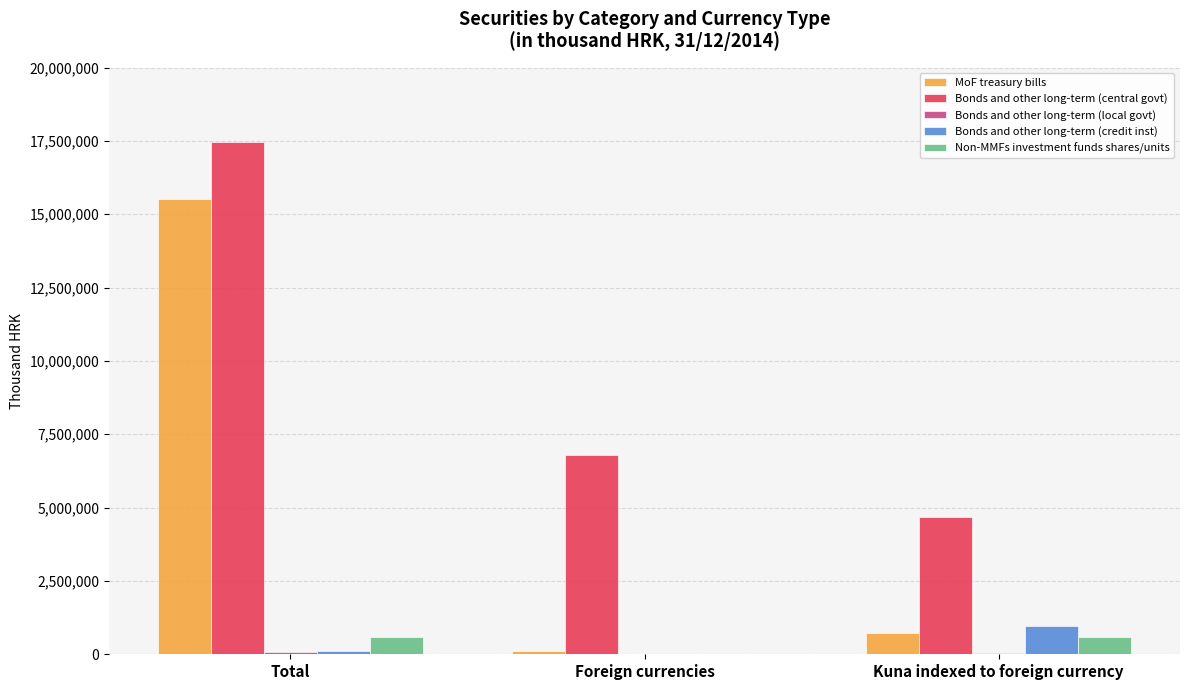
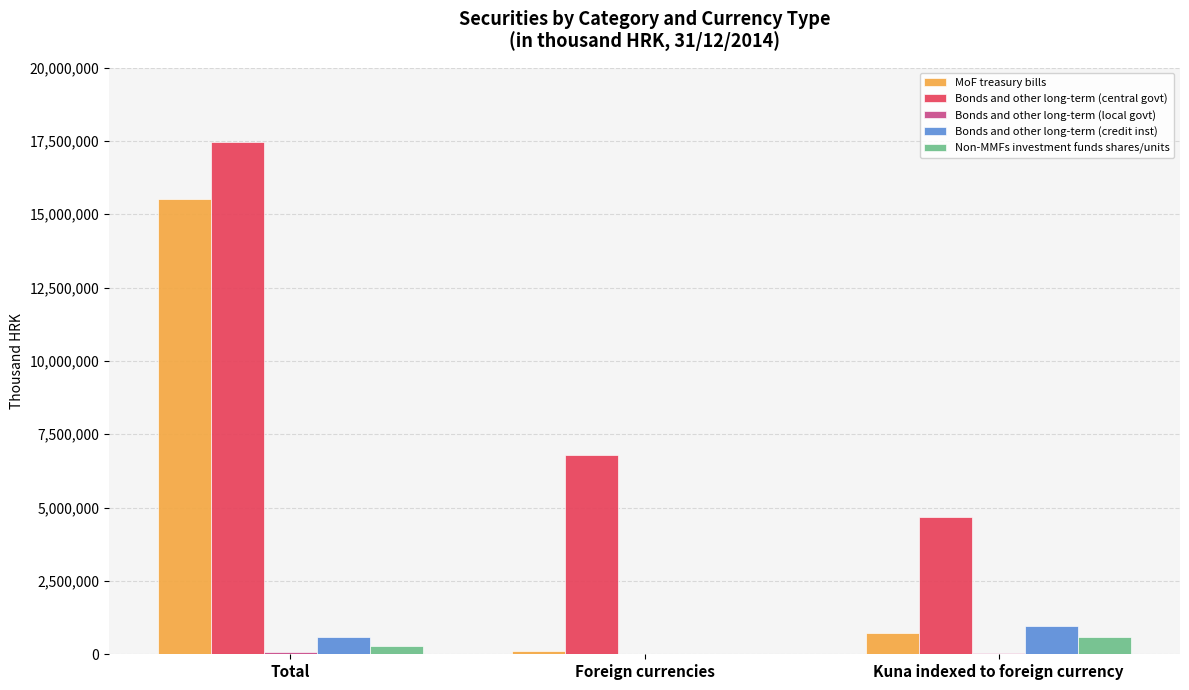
  {
    "MoF treasury bills": {
      "Total": "15,500,000",
      "Foreign currencies": "100,000",
      "Kuna indexed to foreign currency": "700,000"
    },
    "Bonds and other long-term (credit inst)": {
-     "Total": "100,000",
+     "Total": "600,000",
      "Foreign currencies": "0",
      "Kuna indexed to foreign currency": "1,000,000"
    },
    "Non-MMFs investment funds shares/units": {
-     "Total": "600,000",
+     "Total": "300,000",
      "Foreign currencies": "0",
      "Kuna indexed to foreign currency": "600,000"
    }
  }
